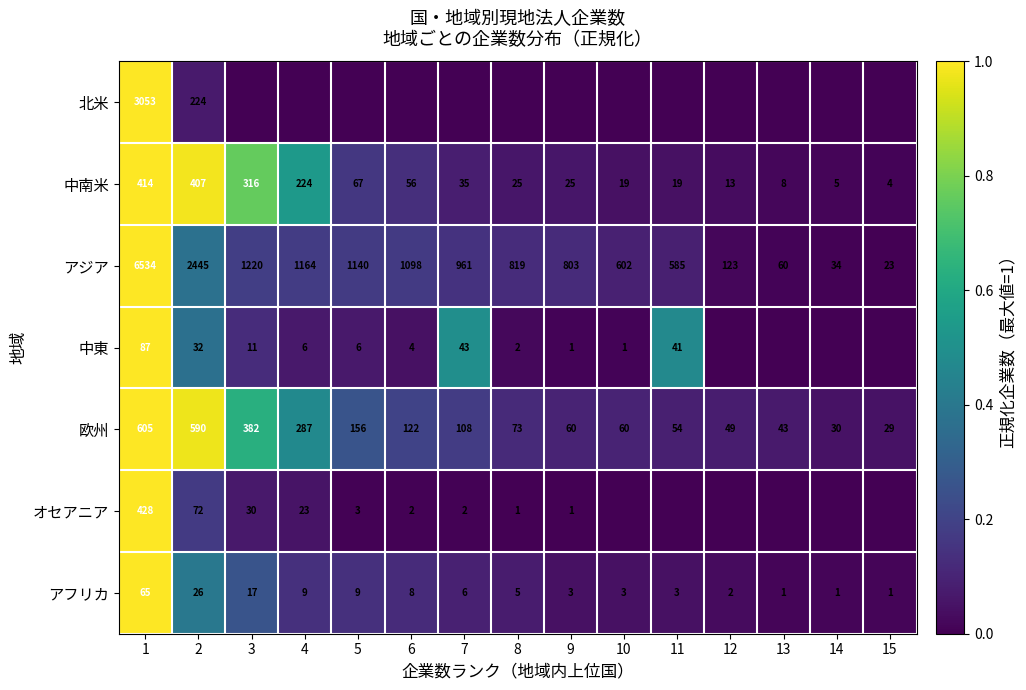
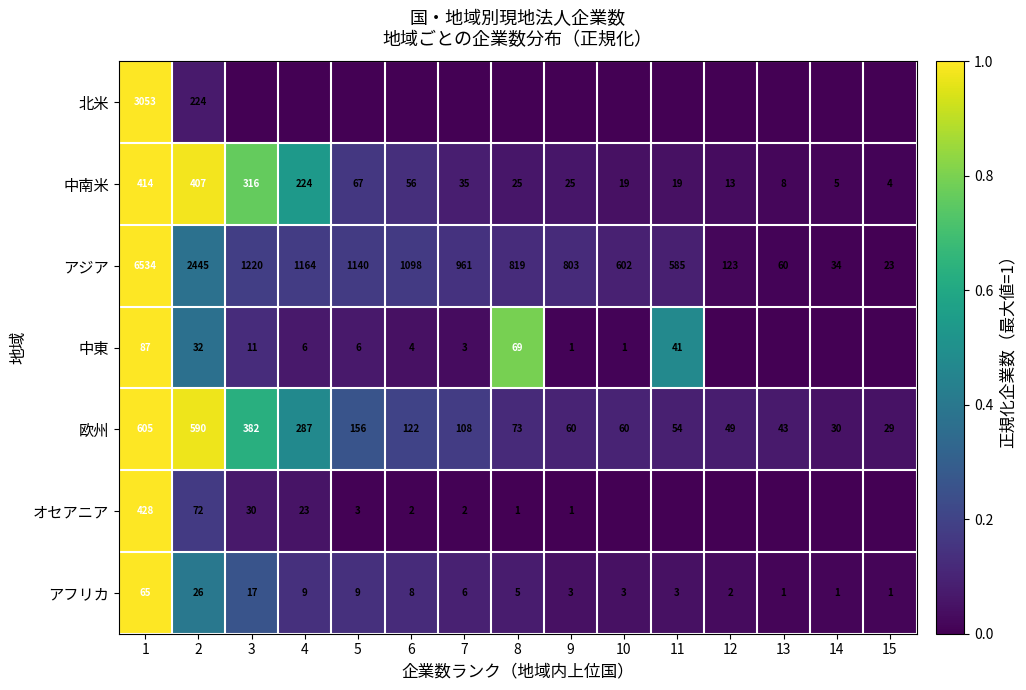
  {
    "北米": {
      "1": 3053,
      "2": 224
    },
    "中南米": {
      "1": 414,
      "2": 407,
      "3": 316,
      "4": 224,
      "5": 67,
      "6": 56,
      "7": 35,
      "8": 25,
      "9": 25,
      "10": 19,
      "11": 19,
      "12": 13,
      "13": 8,
      "14": 5,
      "15": 4
    },
    "アジア": {
      "1": 6534,
      "2": 2445,
      "3": 1220,
      "4": 1164,
      "5": 1140,
      "6": 1098,
      "7": 961,
      "8": 819,
      "9": 803,
      "10": 602,
      "11": 585,
      "12": 123,
      "13": 60,
      "14": 34,
      "15": 23
    },
    "中東": {
      "1": 87,
      "2": 32,
      "3": 11,
      "4": 6,
      "5": 6,
      "6": 4,
-     "7": 43,
-     "8": 2,
+     "7": 3,
+     "8": 69,
      "9": 1,
      "10": 1,
      "11": 41
    },
    "欧州": {
      "1": 605,
      "2": 590,
      "3": 382,
      "4": 287,
      "5": 156,
      "6": 122,
      "7": 108,
      "8": 73,
      "9": 60,
      "10": 60,
      "11": 54,
      "12": 49,
      "13": 43,
      "14": 30,
      "15": 29
    },
    "オセアニア": {
      "1": 428,
      "2": 72,
      "3": 30,
      "4": 23,
      "5": 3,
      "6": 2,
      "7": 2,
      "8": 1,
      "9": 1
    },
    "アフリカ": {
      "1": 65,
      "2": 26,
      "3": 17,
      "4": 9,
      "5": 9,
      "6": 8,
      "7": 6,
      "8": 5,
      "9": 3,
      "10": 3,
      "11": 3,
      "12": 2,
      "13": 1,
      "14": 1,
      "15": 1
    }
  }
